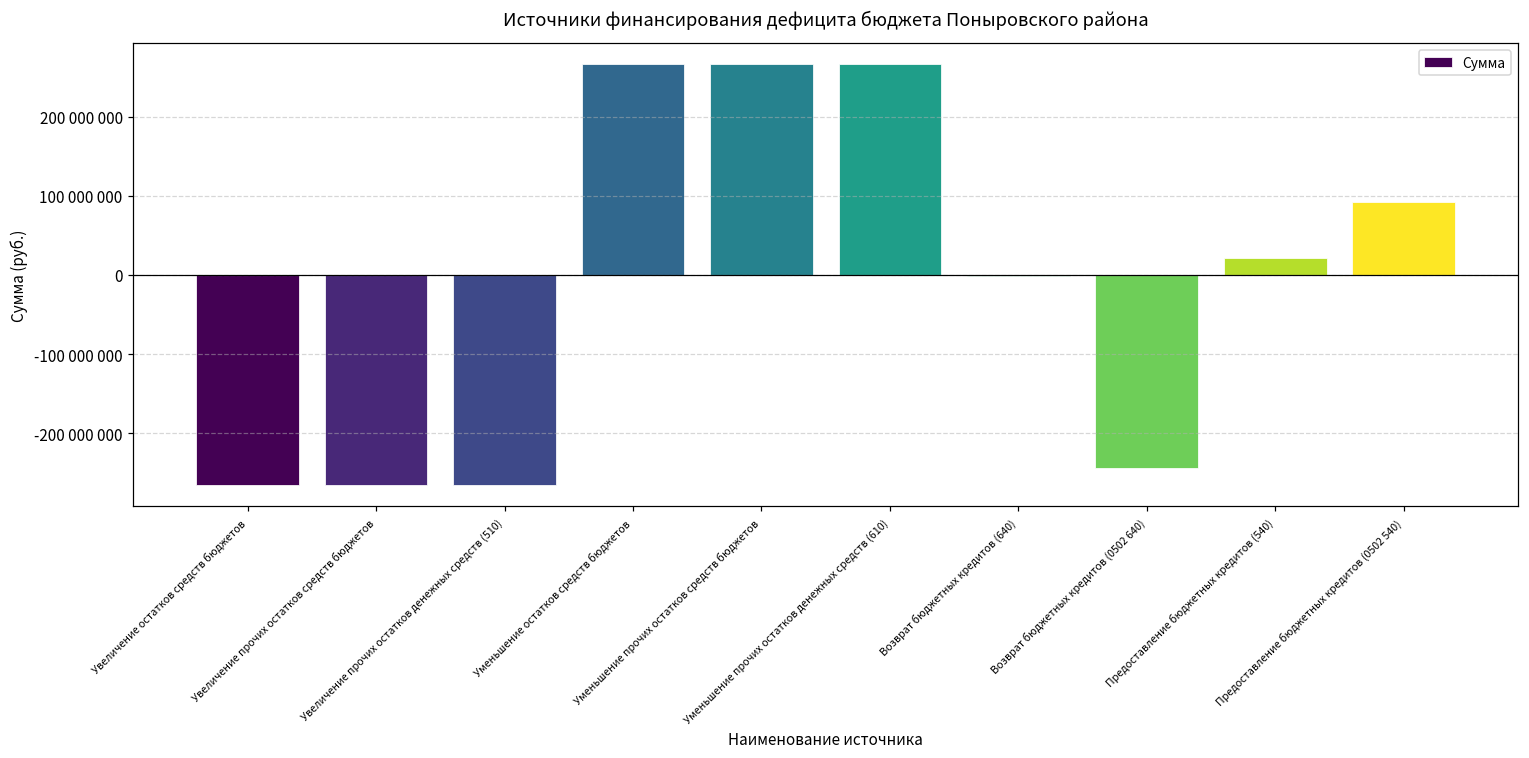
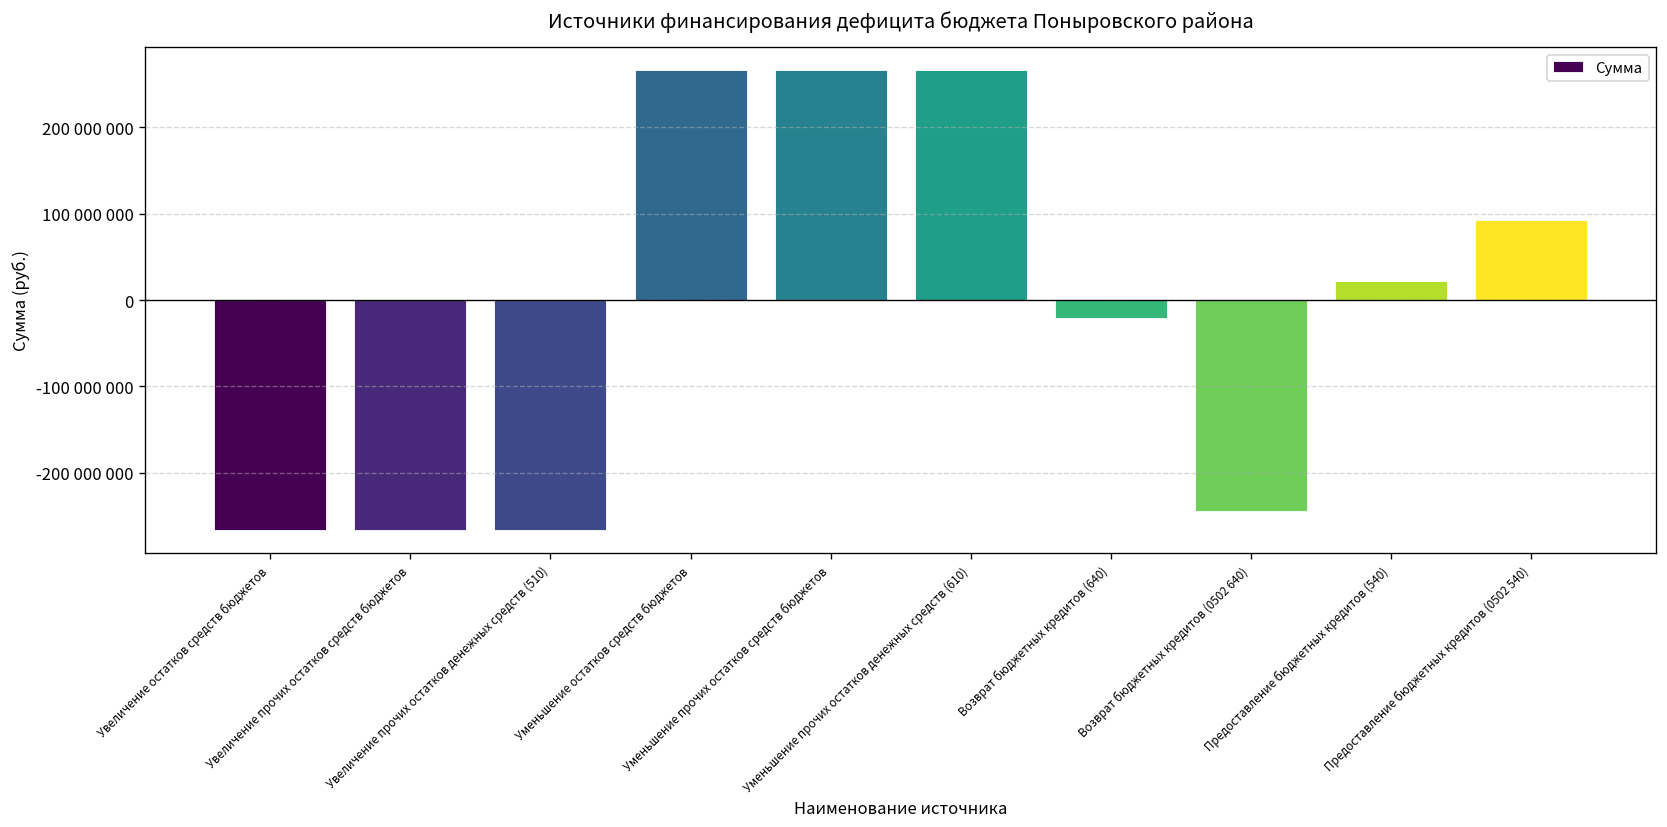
  {
    "Увеличение остатков средств бюджетов": -270000000,
    "Увеличение прочих остатков средств бюджетов": -270000000,
    "Увеличение прочих остатков денежных средств (510)": -270000000,
    "Уменьшение остатков средств бюджетов": 270000000,
    "Уменьшение прочих остатков средств бюджетов": 270000000,
    "Уменьшение прочих остатков денежных средств (610)": 270000000,
-   "Возврат бюджетных кредитов (640)": 0,
+   "Возврат бюджетных кредитов (640)": -20000000,
    "Возврат бюджетных кредитов (0502 640)": -240000000,
    "Предоставление бюджетных кредитов (540)": 20000000,
    "Предоставление бюджетных кредитов (0502 540)": 90000000
  }
